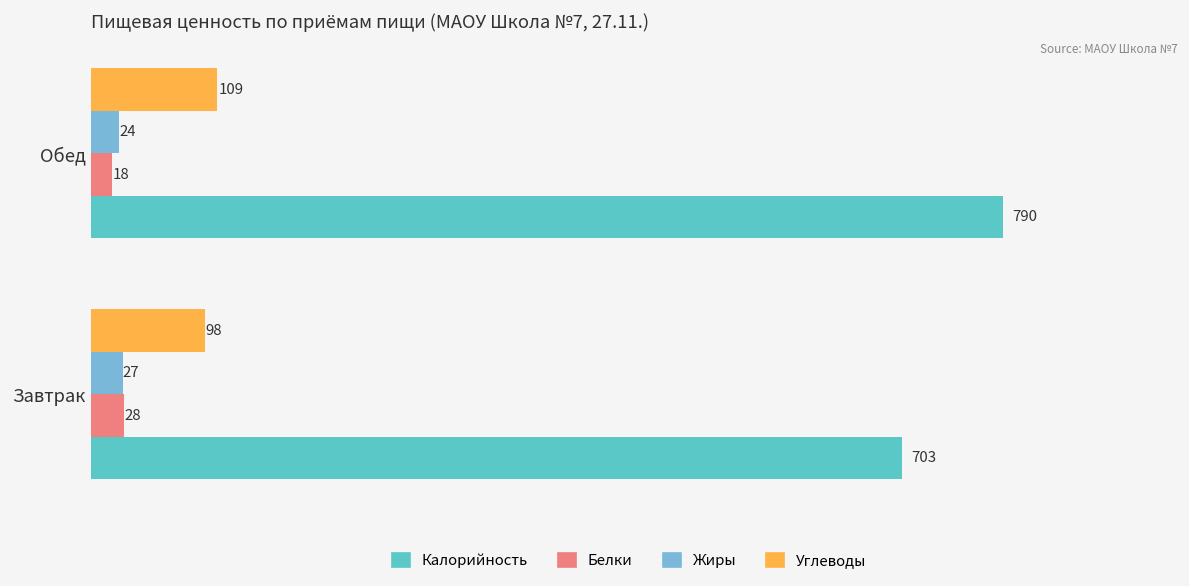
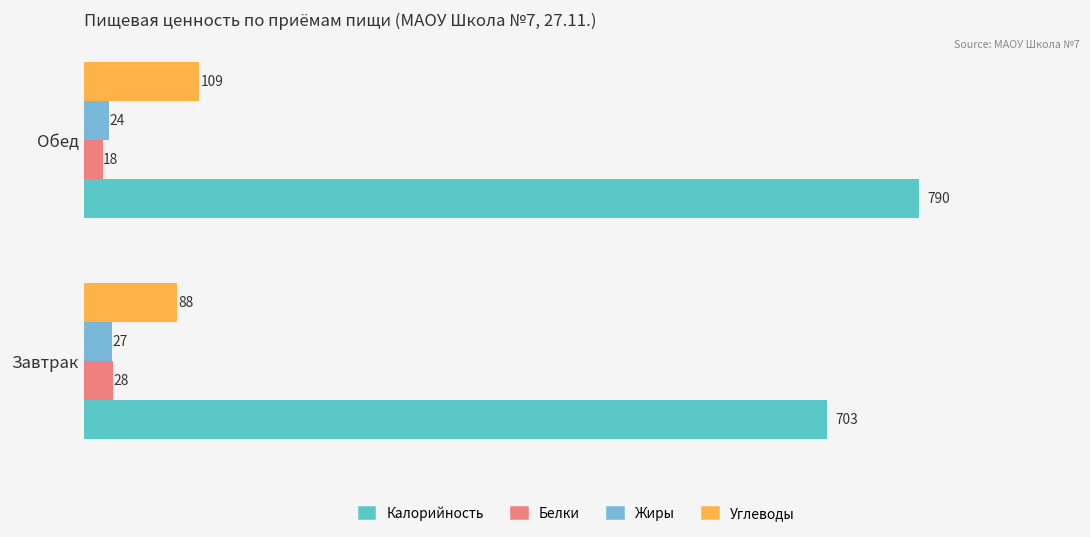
  {
    "Белки": {
      "Обед": 18,
      "Завтрак": 28
    },
    "Углеводы": {
      "Обед": 109,
-     "Завтрак": 98
+     "Завтрак": 88
    }
  }
